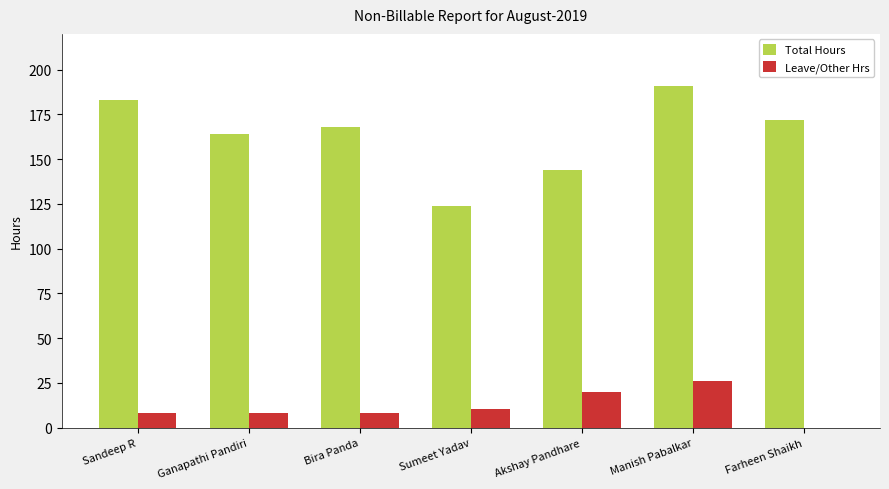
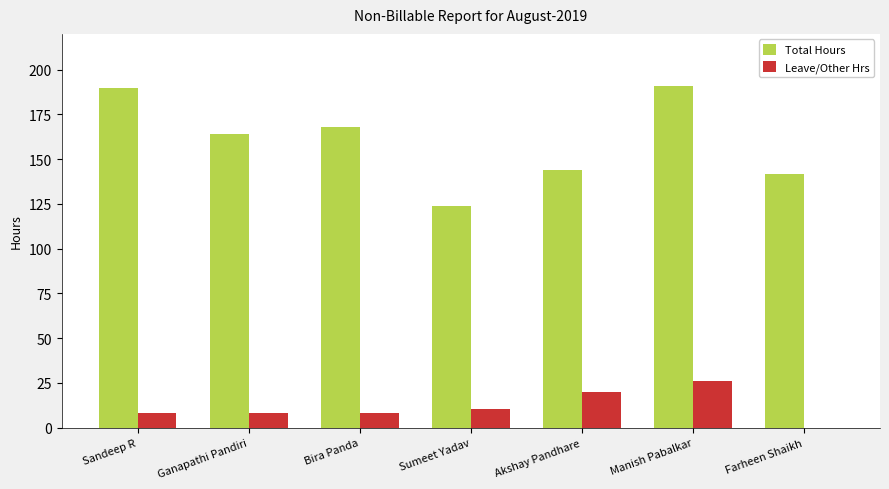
  {
    "Total Hours": {
-     "Sandeep R": 183,
+     "Sandeep R": 190,
      "Ganapathi Pandiri": 164,
      "Bira Panda": 168,
      "Sumeet Yadav": 124,
      "Akshay Pandhare": 144,
      "Manish Pabalkar": 191,
-     "Farheen Shaikh": 172
+     "Farheen Shaikh": 142
    },
    "Leave/Other Hrs": {
      "Sandeep R": 8,
      "Ganapathi Pandiri": 8,
      "Bira Panda": 8,
      "Sumeet Yadav": 11,
      "Akshay Pandhare": 20,
      "Manish Pabalkar": 26,
      "Farheen Shaikh": 0
    }
  }
